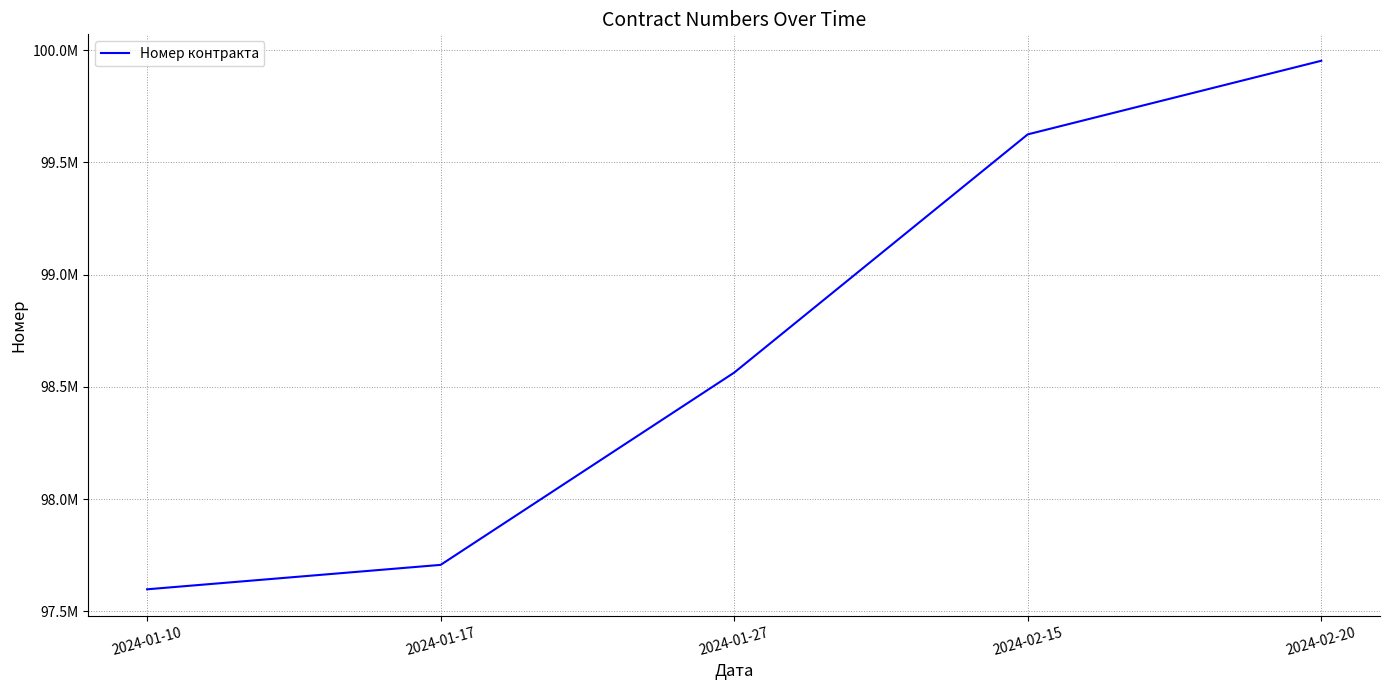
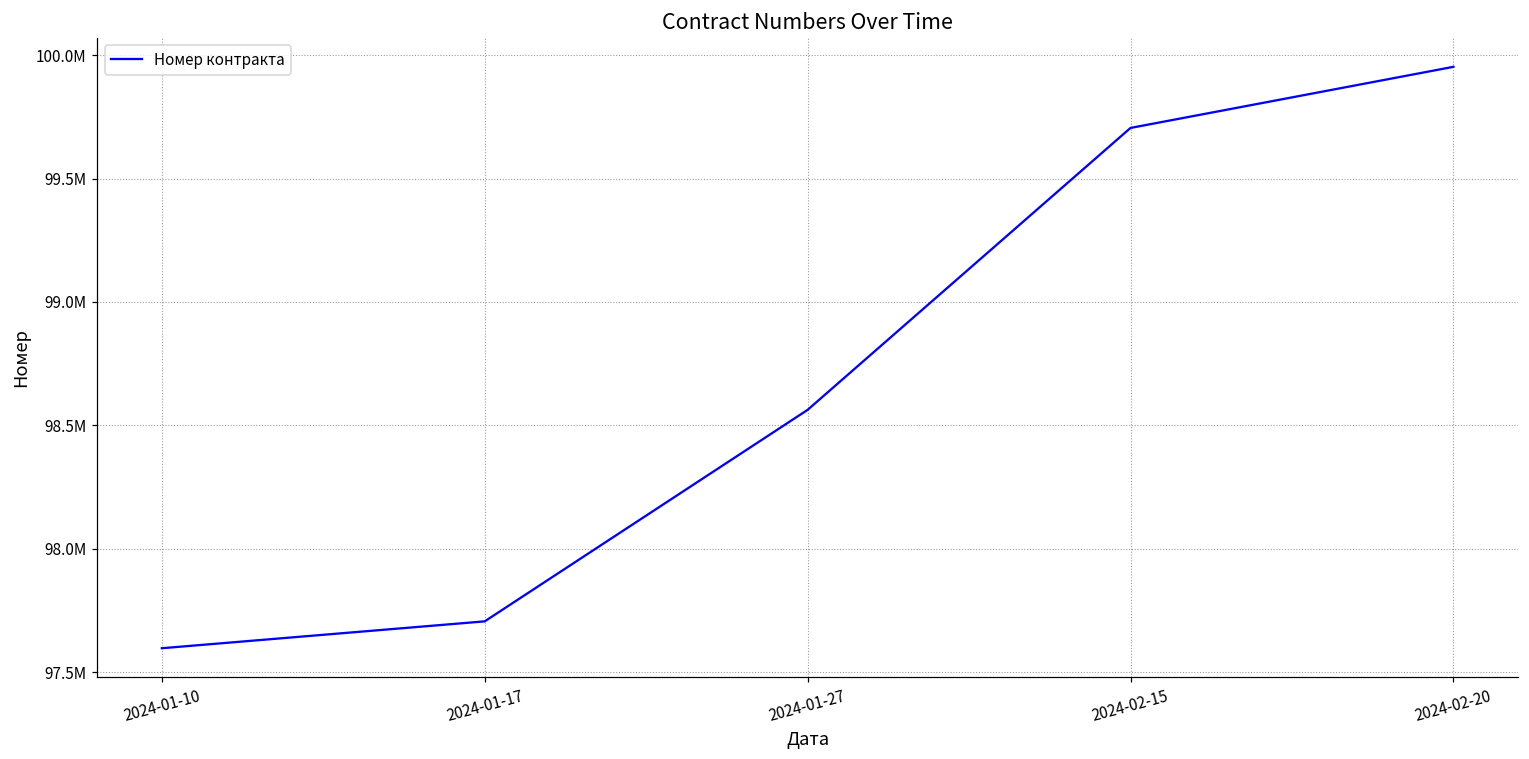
  {
    "2024-01-10": 97600000,
    "2024-01-17": 97710000,
    "2024-01-27": 98560000,
-   "2024-02-15": 99620000,
+   "2024-02-15": 99700000,
    "2024-02-20": 99950000
  }
